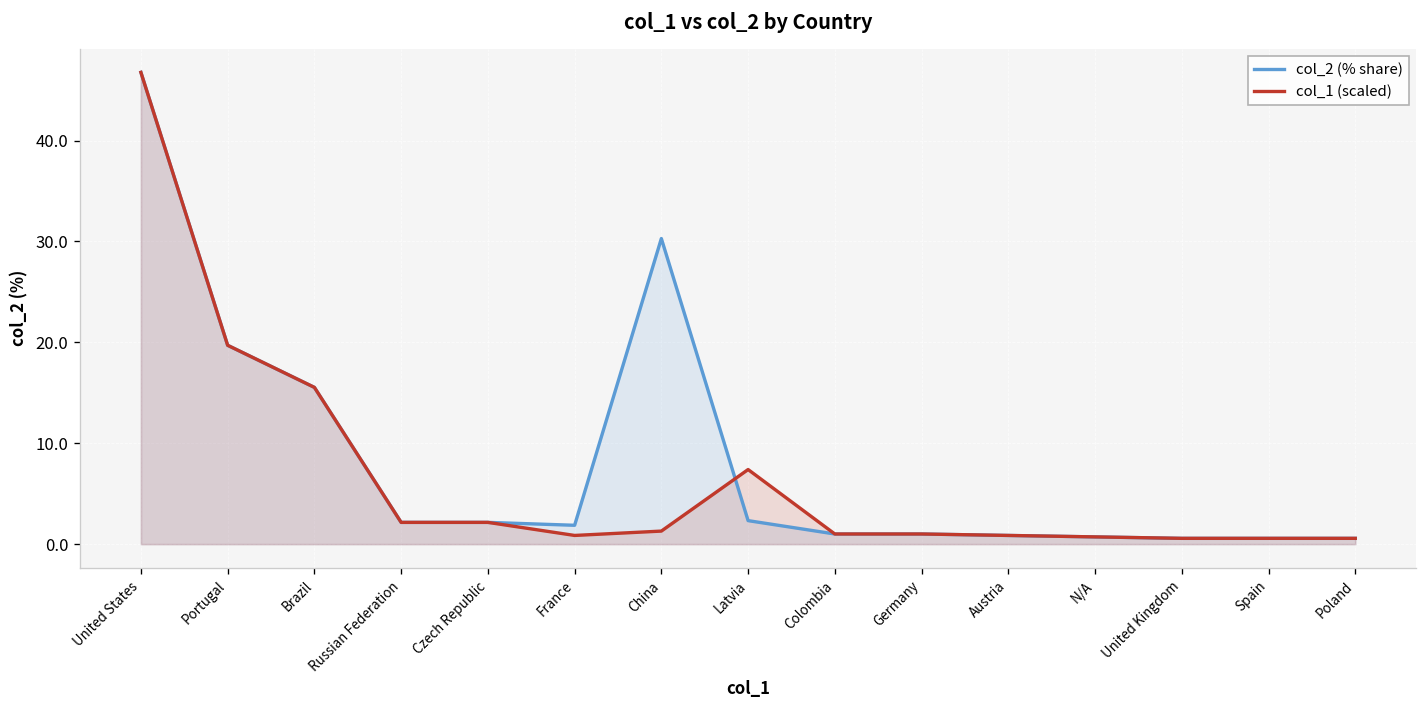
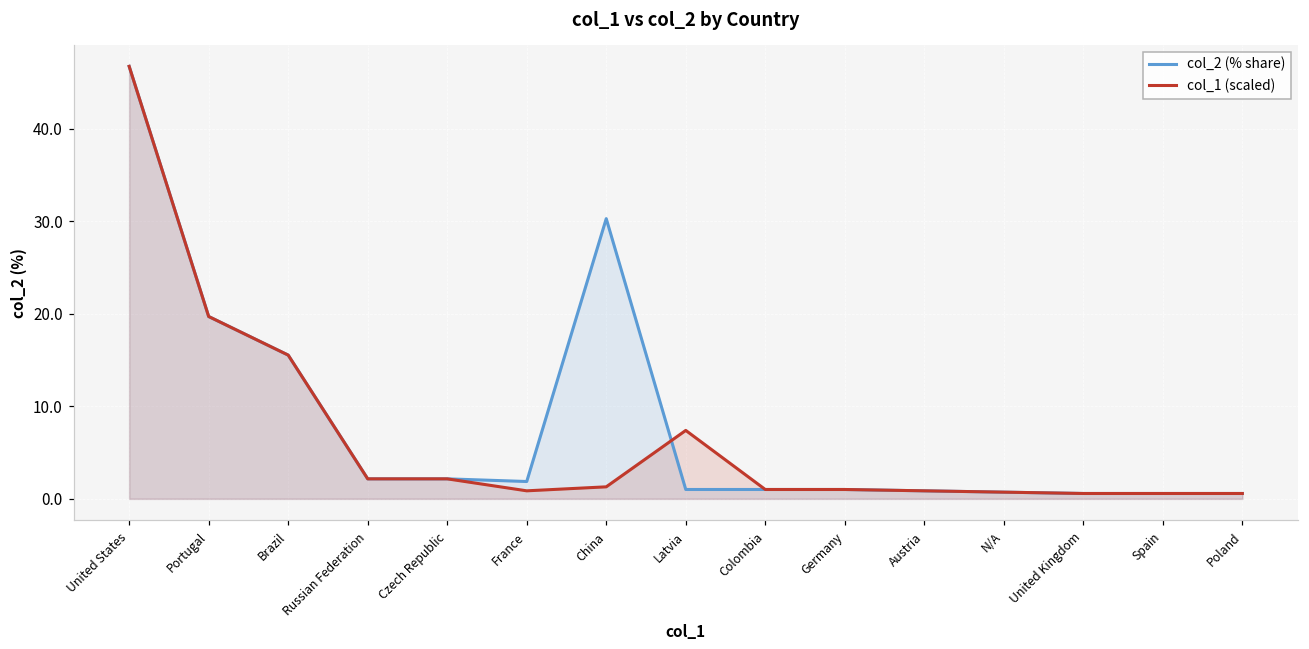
  {
    "col_2 (% share)": {
      "France": 2,
      "China": 30,
-     "Latvia": 2
+     "Latvia": 1
    },
    "col_1 (scaled)": {
      "France": 1,
      "China": 1,
      "Latvia": 7
    }
  }
